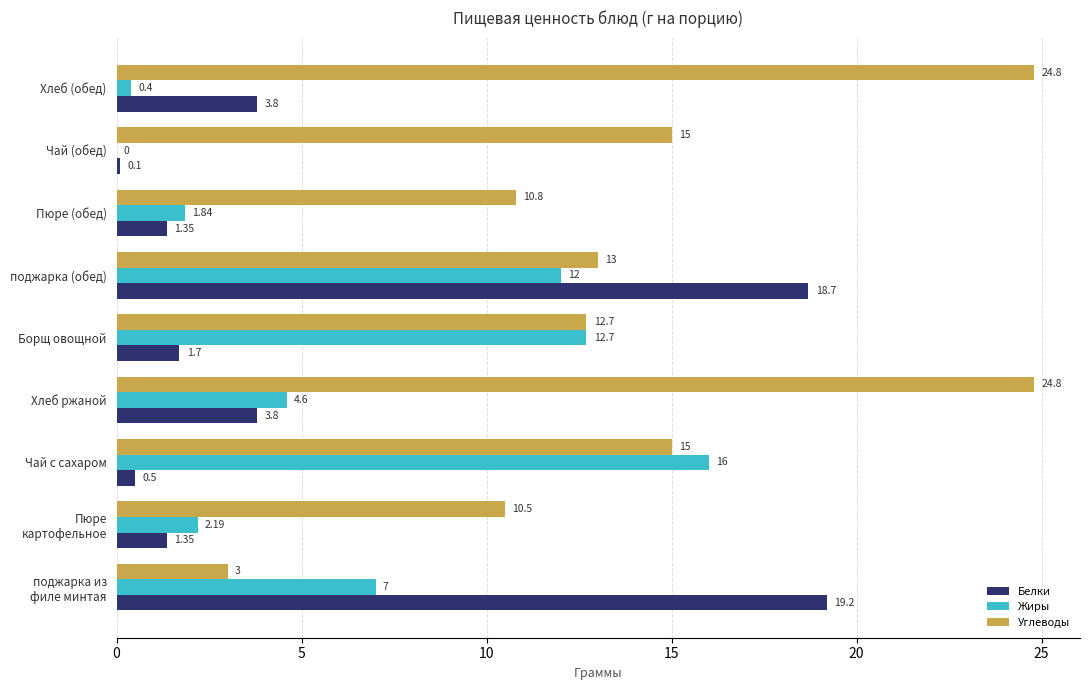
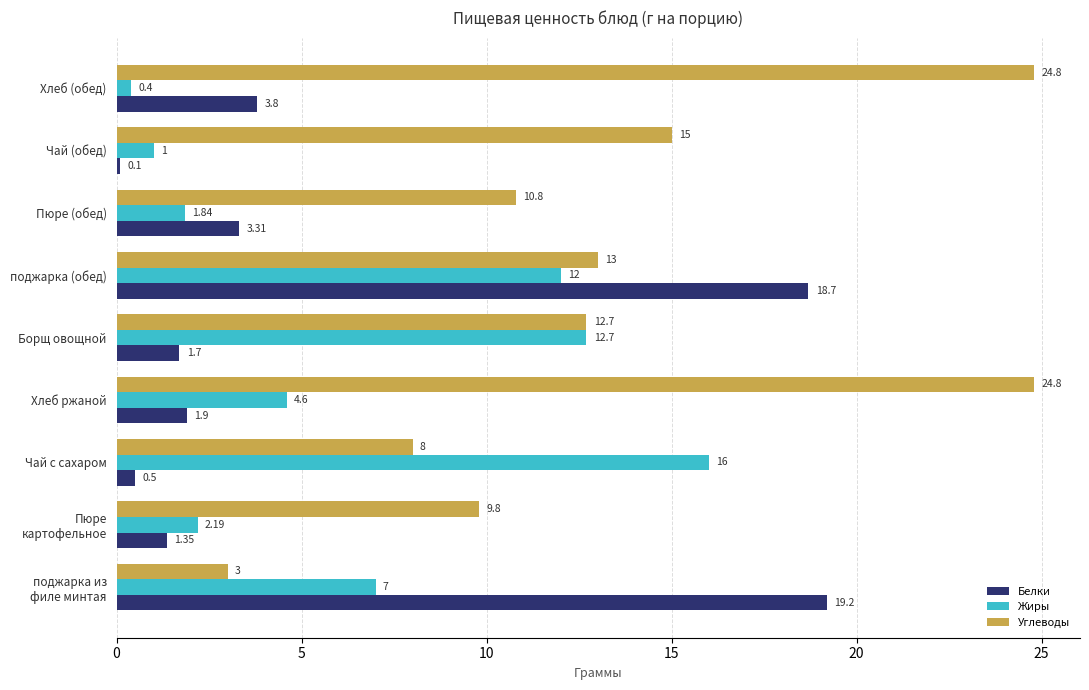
  {
    "Белки": {
      "Хлеб (обед)": 3.8,
      "Чай (обед)": 0.1,
-     "Пюре (обед)": 1.35,
+     "Пюре (обед)": 3.31,
      "поджарка (обед)": 18.7,
      "Борщ овощной": 1.7,
-     "Хлеб ржаной": 3.8,
+     "Хлеб ржаной": 1.9,
      "Чай с сахаром": 0.5,
      "Пюре картофельное": 1.35,
      "поджарка из филе минтая": 19.2
    },
    "Жиры": {
      "Хлеб (обед)": 0.4,
-     "Чай (обед)": 0,
+     "Чай (обед)": 1,
      "Пюре (обед)": 1.84,
      "поджарка (обед)": 12,
      "Борщ овощной": 12.7,
      "Хлеб ржаной": 4.6,
      "Чай с сахаром": 16,
      "Пюре картофельное": 2.19,
      "поджарка из филе минтая": 7
    },
    "Углеводы": {
      "Хлеб (обед)": 24.8,
      "Чай (обед)": 15,
      "Пюре (обед)": 10.8,
      "поджарка (обед)": 13,
      "Борщ овощной": 12.7,
      "Хлеб ржаной": 24.8,
-     "Чай с сахаром": 15,
-     "Пюре картофельное": 10.5,
+     "Чай с сахаром": 8,
+     "Пюре картофельное": 9.8,
      "поджарка из филе минтая": 3
    }
  }
